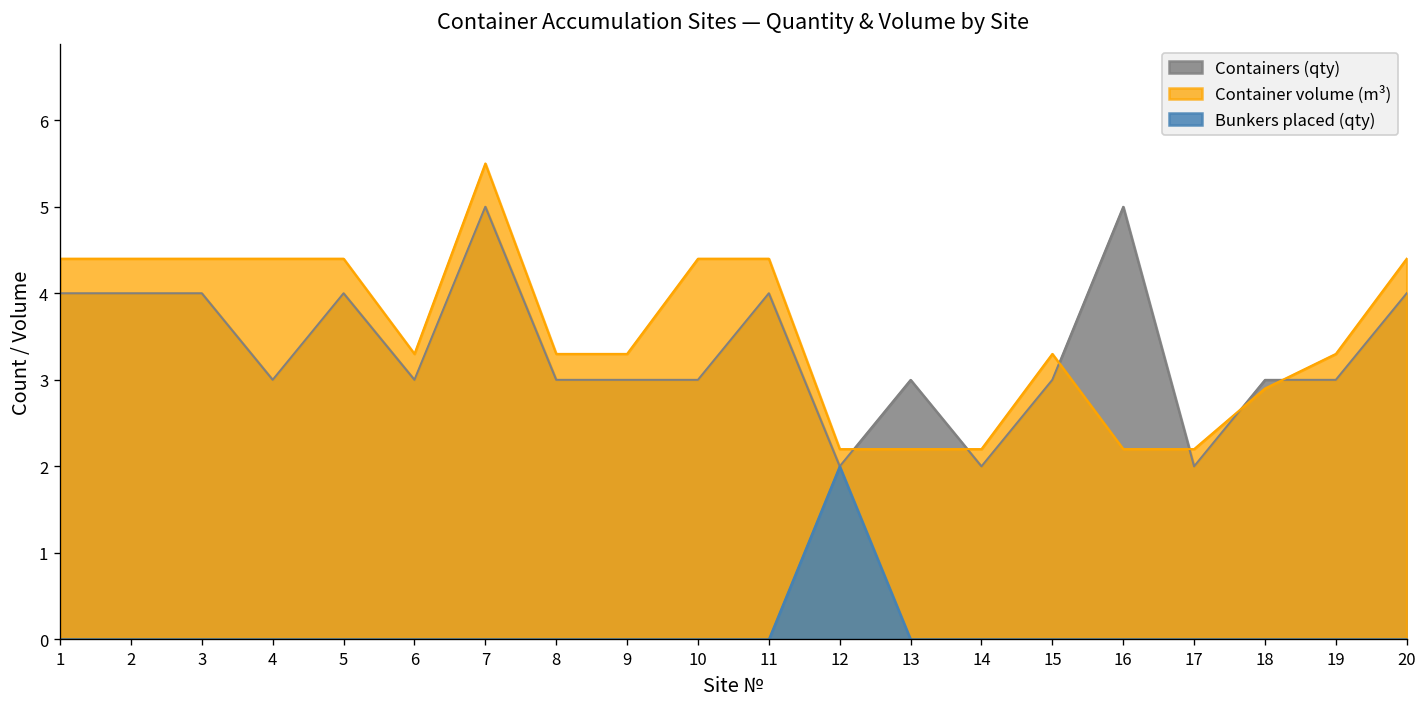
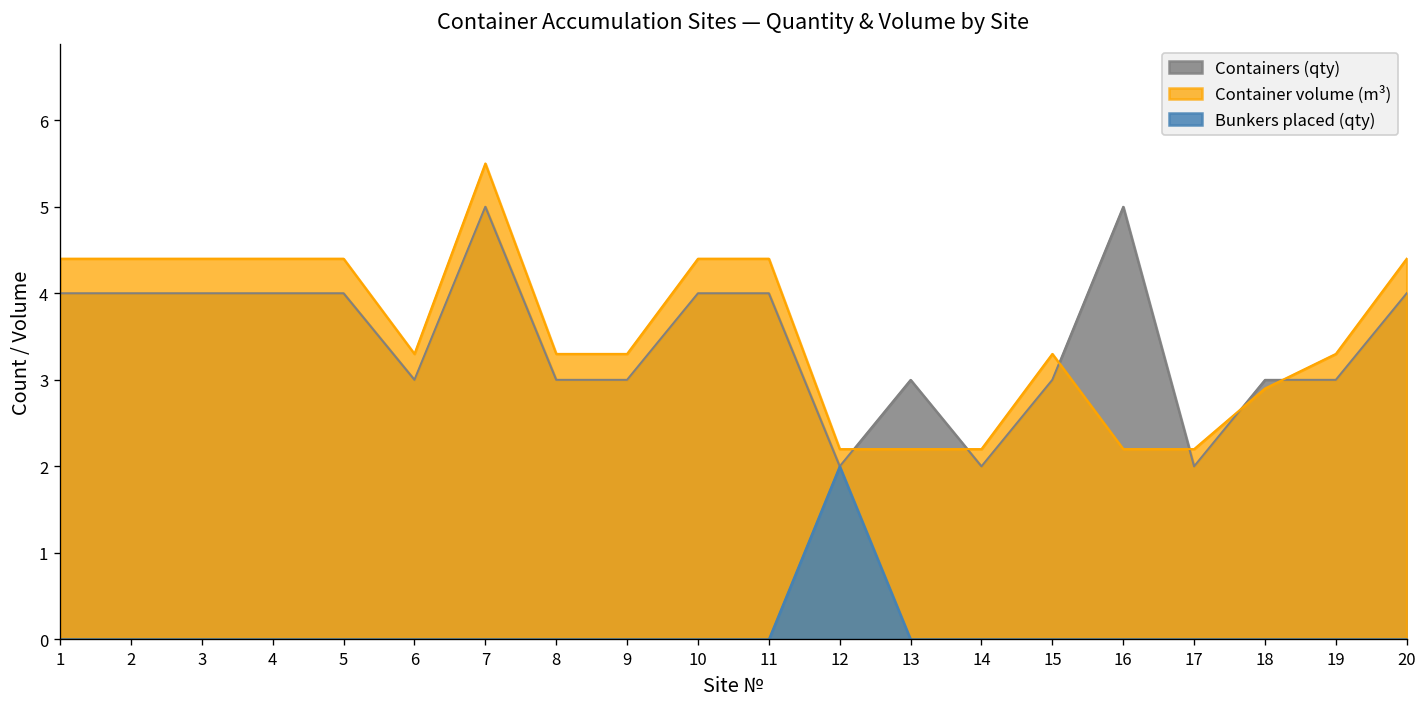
  {
    "Containers (qty)": {
      "1": 4,
      "2": 4,
      "3": 4,
-     "4": 3,
+     "4": 4,
      "5": 4,
      "6": 3,
      "7": 5,
      "8": 3,
      "9": 3,
-     "10": 3,
+     "10": 4,
      "11": 4,
      "13": 3,
      "14": 2,
      "15": 3,
      "16": 5,
      "17": 2,
      "18": 3,
      "19": 3,
      "20": 4
    },
    "Container volume (m³)": {
      "1": 4.4,
      "2": 4.4,
      "3": 4.4,
      "4": 4.4,
      "5": 4.4,
      "6": 3.3,
      "7": 5.5,
      "8": 3.3,
      "9": 3.3,
      "10": 4.4,
      "11": 4.4,
      "12": 2.2,
      "13": 2.2,
      "14": 2.2,
      "15": 3.3,
      "16": 2.2,
      "17": 2.2,
      "18": 2.9,
      "19": 3.3,
      "20": 4.4
    },
    "Bunkers placed (qty)": {
      "1": 0,
      "2": 0,
      "3": 0,
      "4": 0,
      "5": 0,
      "6": 0,
      "7": 0,
      "8": 0,
      "9": 0,
      "10": 0,
      "11": 0,
      "13": 0,
      "14": 0,
      "15": 0,
      "16": 0,
      "17": 0,
      "18": 0,
      "19": 0,
      "20": 0
    }
  }
